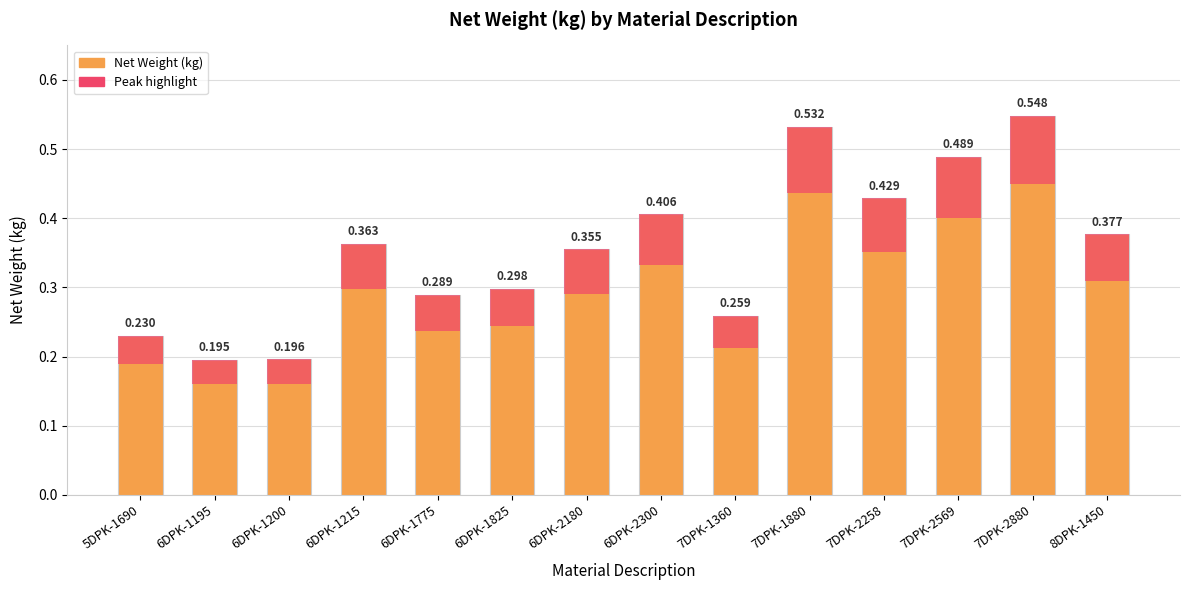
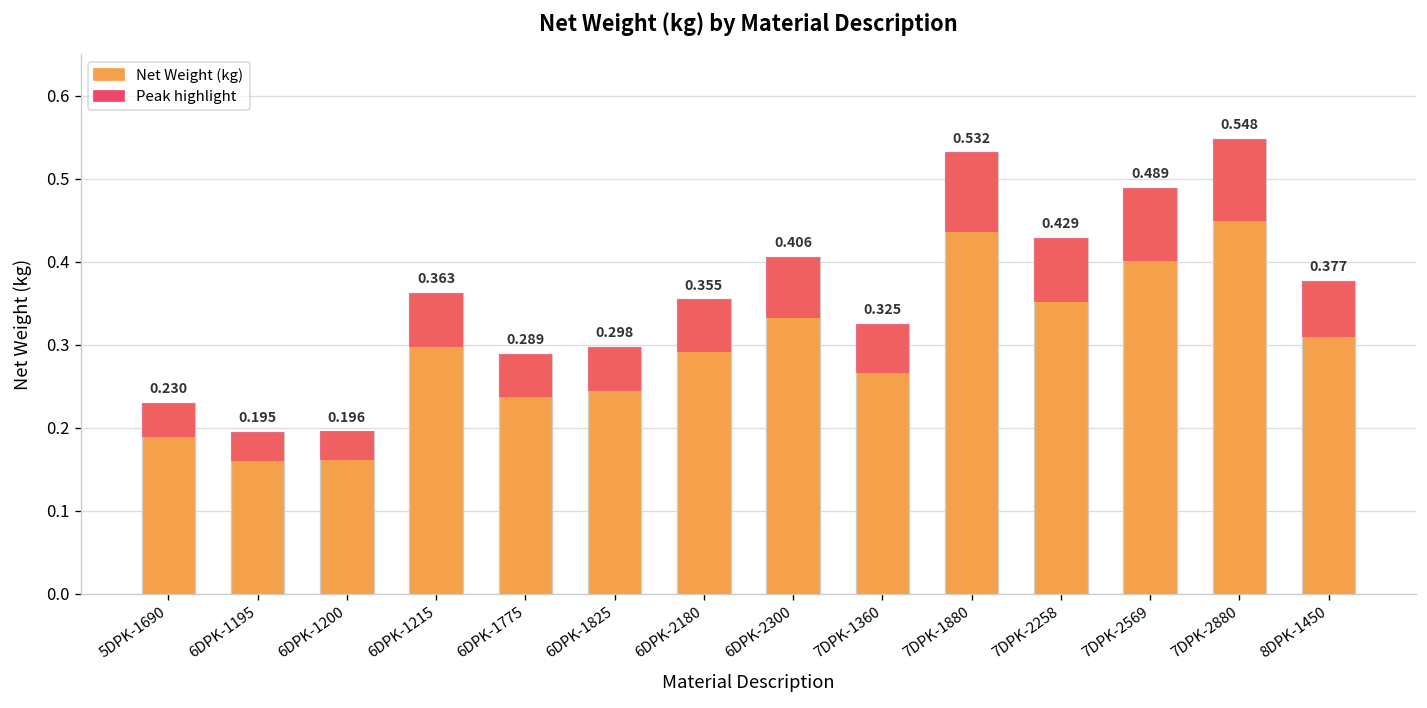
  {
    "Net Weight (kg)": {
      "5DPK-1690": 0.230,
      "6DPK-1195": 0.195,
      "6DPK-1200": 0.196,
      "6DPK-1215": 0.363,
      "6DPK-1775": 0.289,
      "6DPK-1825": 0.298,
      "6DPK-2180": 0.355,
      "6DPK-2300": 0.406,
-     "7DPK-1360": 0.259,
+     "7DPK-1360": 0.325,
      "7DPK-1880": 0.532,
      "7DPK-2258": 0.429,
      "7DPK-2569": 0.489,
      "7DPK-2880": 0.548,
      "8DPK-1450": 0.377
    }
  }
